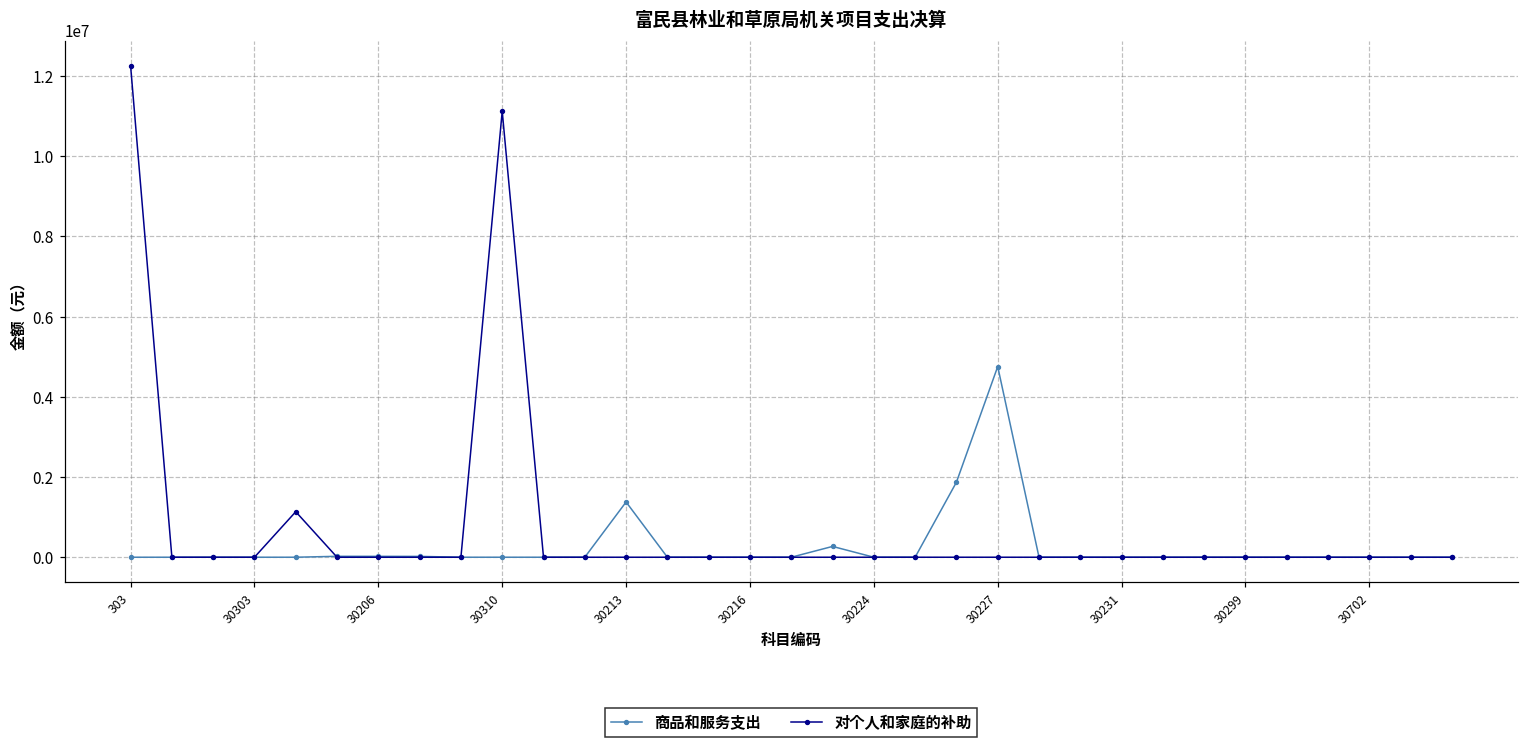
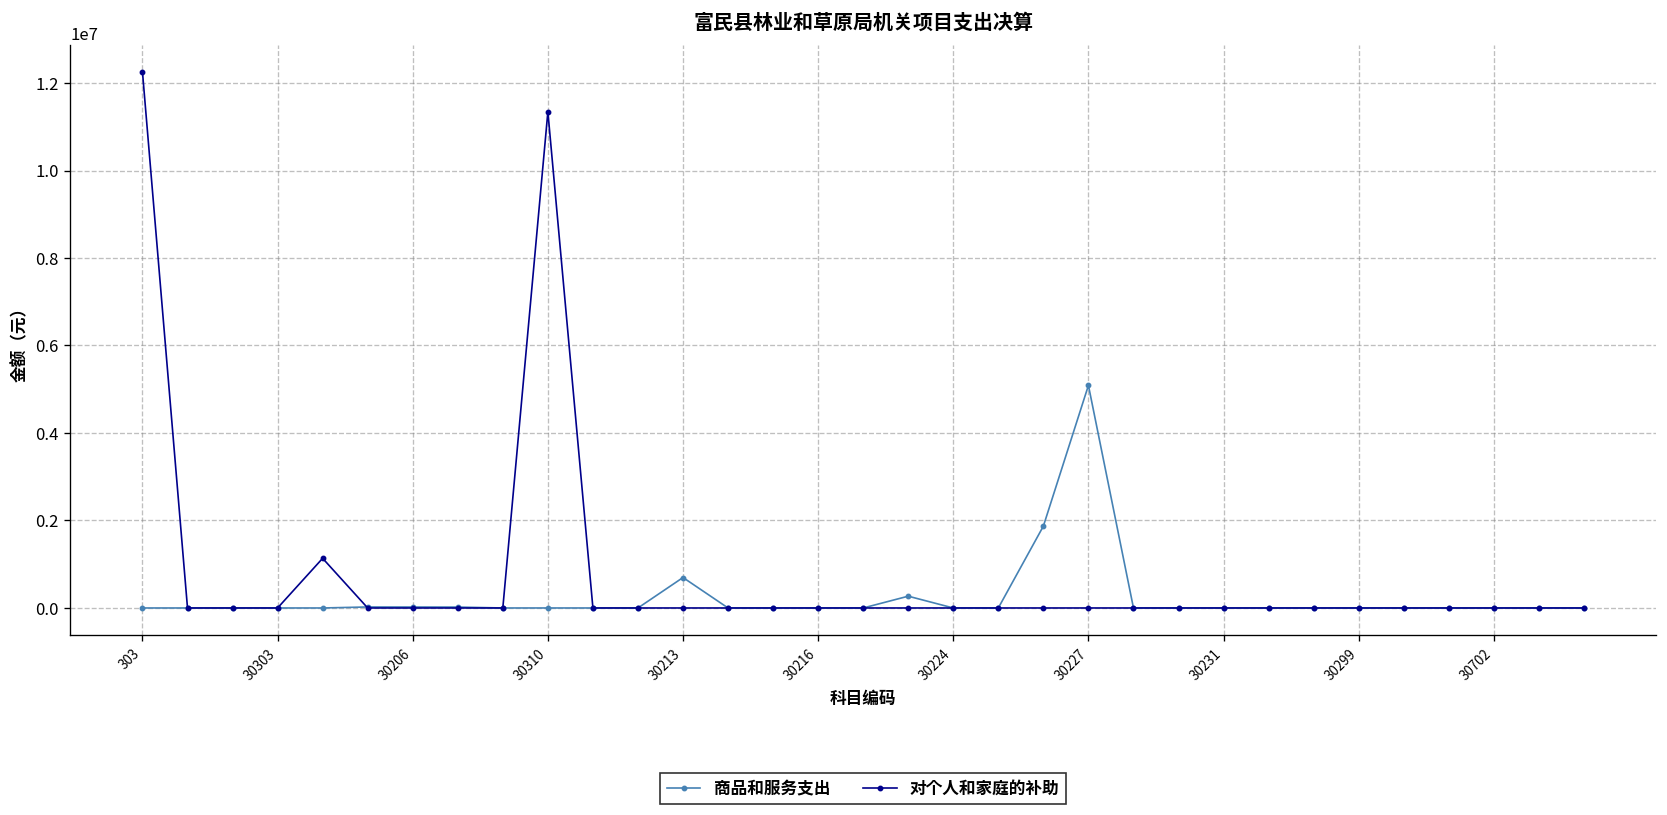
  {
    "商品和服务支出": {
      "303": 0,
      "30310": 0,
-     "30213": 1400000,
-     "30227": 4800000
+     "30213": 700000,
+     "30227": 5100000
    },
    "对个人和家庭的补助": {
      "303": 12300000,
-     "30310": 11100000,
+     "30310": 11300000,
      "30213": 0,
      "30227": 0
    }
  }
